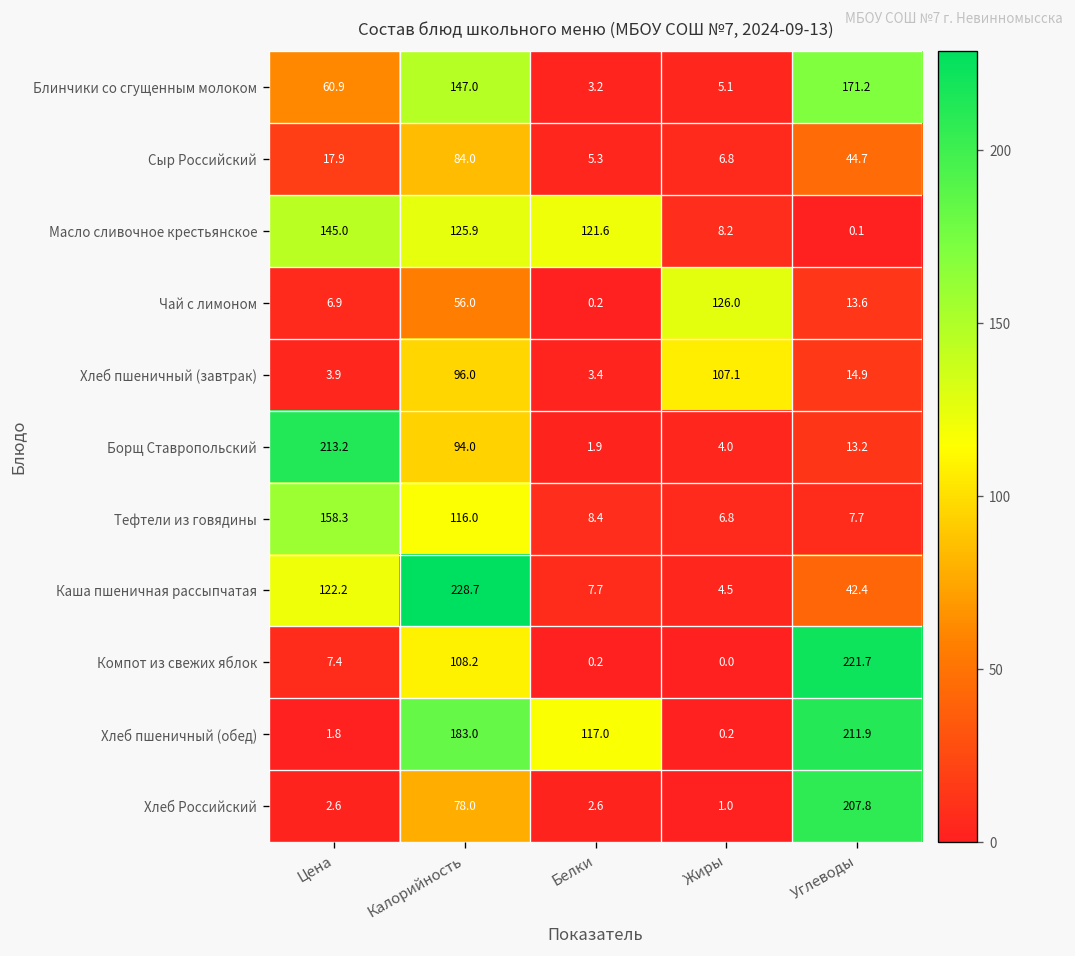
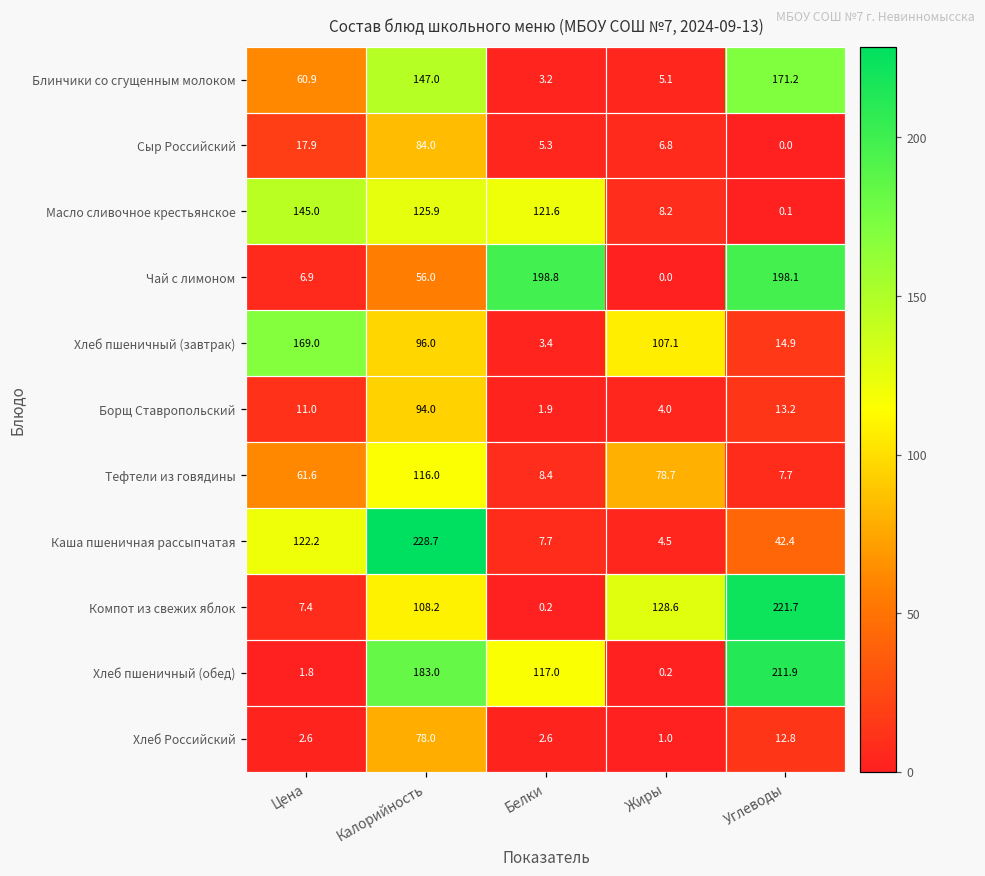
  {
    "Блинчики со сгущенным молоком": {
      "Цена": 60.9,
      "Калорийность": 147.0,
      "Белки": 3.2,
      "Жиры": 5.1,
      "Углеводы": 171.2
    },
    "Сыр Российский": {
      "Цена": 17.9,
      "Калорийность": 84.0,
      "Белки": 5.3,
      "Жиры": 6.8,
-     "Углеводы": 44.7
+     "Углеводы": 0.0
    },
    "Масло сливочное крестьянское": {
      "Цена": 145.0,
      "Калорийность": 125.9,
      "Белки": 121.6,
      "Жиры": 8.2,
      "Углеводы": 0.1
    },
    "Чай с лимоном": {
      "Цена": 6.9,
      "Калорийность": 56.0,
-     "Белки": 0.2,
-     "Жиры": 126.0,
-     "Углеводы": 13.6
+     "Белки": 198.8,
+     "Жиры": 0.0,
+     "Углеводы": 198.1
    },
    "Хлеб пшеничный (завтрак)": {
-     "Цена": 3.9,
+     "Цена": 169.0,
      "Калорийность": 96.0,
      "Белки": 3.4,
      "Жиры": 107.1,
      "Углеводы": 14.9
    },
    "Борщ Ставропольский": {
-     "Цена": 213.2,
+     "Цена": 11.0,
      "Калорийность": 94.0,
      "Белки": 1.9,
      "Жиры": 4.0,
      "Углеводы": 13.2
    },
    "Тефтели из говядины": {
-     "Цена": 158.3,
+     "Цена": 61.6,
      "Калорийность": 116.0,
      "Белки": 8.4,
-     "Жиры": 6.8,
+     "Жиры": 78.7,
      "Углеводы": 7.7
    },
    "Каша пшеничная рассыпчатая": {
      "Цена": 122.2,
      "Калорийность": 228.7,
      "Белки": 7.7,
      "Жиры": 4.5,
      "Углеводы": 42.4
    },
    "Компот из свежих яблок": {
      "Цена": 7.4,
      "Калорийность": 108.2,
      "Белки": 0.2,
-     "Жиры": 0.0,
+     "Жиры": 128.6,
      "Углеводы": 221.7
    },
    "Хлеб пшеничный (обед)": {
      "Цена": 1.8,
      "Калорийность": 183.0,
      "Белки": 117.0,
      "Жиры": 0.2,
      "Углеводы": 211.9
    },
    "Хлеб Российский": {
      "Цена": 2.6,
      "Калорийность": 78.0,
      "Белки": 2.6,
      "Жиры": 1.0,
-     "Углеводы": 207.8
+     "Углеводы": 12.8
    }
  }
